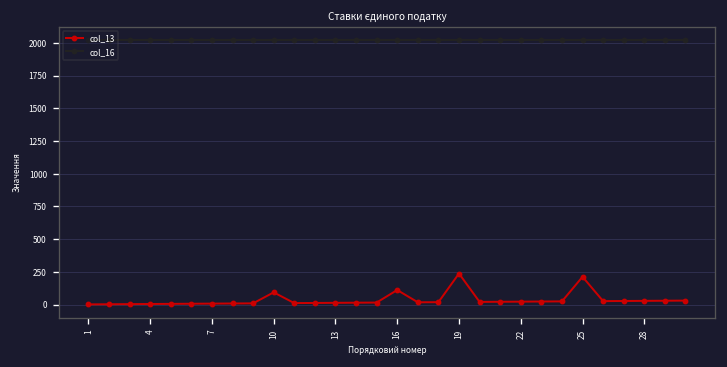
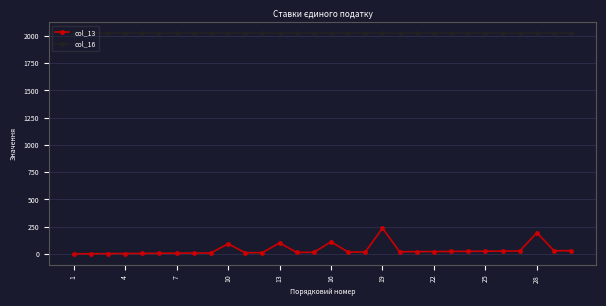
  {
    "col_13": {
      "1": 0,
      "4": 0,
      "7": 10,
      "10": 90,
-     "13": 10,
+     "13": 100,
      "16": 110,
      "19": 240,
      "22": 20,
-     "25": 210,
-     "28": 30
+     "25": 30,
+     "28": 200
    },
    "col_16": {
      "4": 2020,
      "7": 2020,
      "10": 2020,
      "13": 2020,
      "16": 2020,
      "19": 2020,
      "22": 2020,
      "25": 2020,
      "28": 2020
    }
  }
